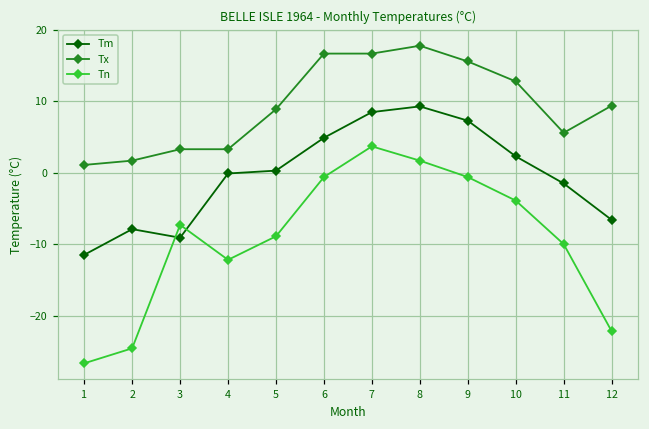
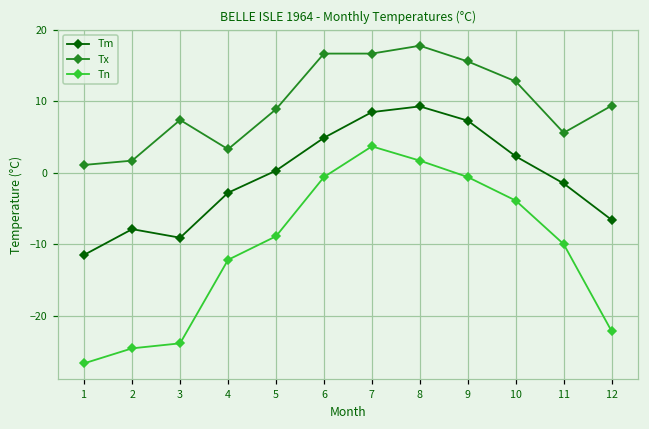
  {
    "Tm": {
      "1": -12,
      "2": -8,
      "3": -9,
-     "4": 0,
+     "4": -3,
      "5": 0,
      "6": 5,
      "7": 9,
      "8": 9,
      "9": 7,
      "10": 2,
      "11": -2,
      "12": -7
    },
    "Tx": {
      "1": 1,
      "2": 2,
-     "3": 3,
+     "3": 7,
      "4": 3,
      "5": 9,
      "6": 17,
      "7": 17,
      "8": 18,
      "9": 16,
      "10": 13,
      "11": 6,
      "12": 9
    },
    "Tn": {
      "1": -27,
      "2": -25,
-     "3": -7,
+     "3": -24,
      "4": -12,
      "5": -9,
      "6": -1,
      "7": 4,
      "8": 2,
      "9": -1,
      "10": -4,
      "11": -10,
      "12": -22
    }
  }
